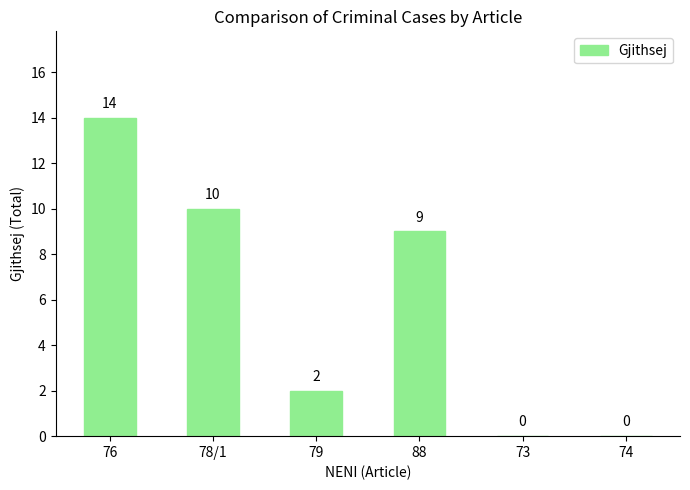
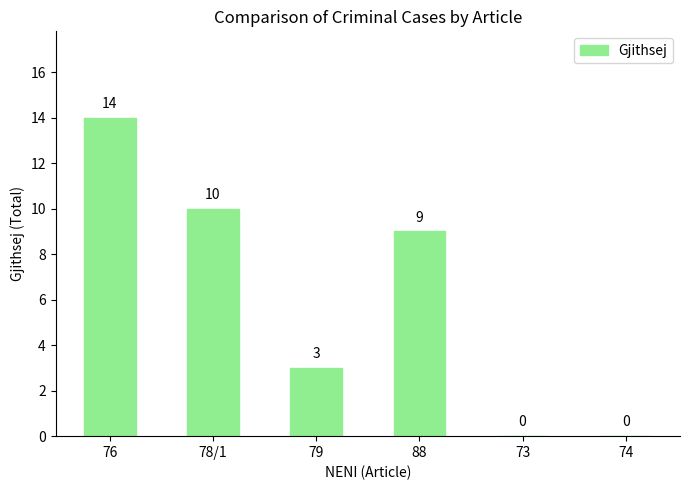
  {
    "76": 14,
    "78/1": 10,
-   "79": 2,
+   "79": 3,
    "88": 9,
    "73": 0,
    "74": 0
  }
